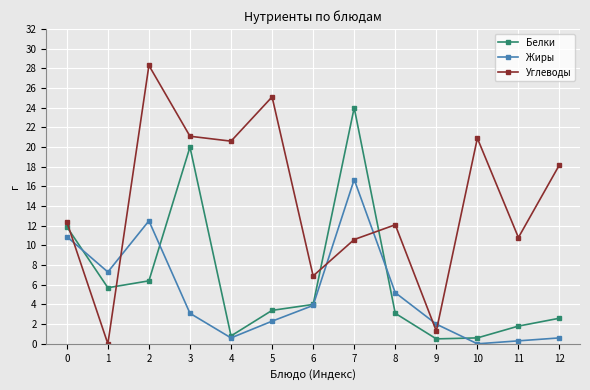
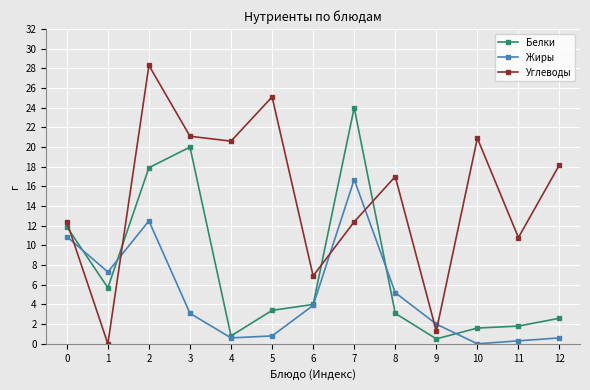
  {
    "Белки": {
      "0": 12,
      "1": 6,
-     "2": 6,
+     "2": 18,
      "3": 20,
      "5": 3,
      "7": 24,
      "8": 3,
      "9": 1,
-     "10": 1,
+     "10": 2,
      "11": 2,
      "12": 3
    },
    "Жиры": {
      "0": 11,
      "1": 7,
      "2": 13,
      "3": 3,
-     "5": 2,
+     "5": 1,
      "7": 17,
      "8": 5,
      "9": 2,
      "10": 0,
      "11": 0,
      "12": 1
    },
    "Углеводы": {
      "0": 12,
      "1": 0,
      "2": 28,
      "3": 21,
      "4": 21,
      "5": 25,
      "6": 7,
-     "7": 11,
-     "8": 12,
+     "7": 12,
+     "8": 17,
      "9": 1,
      "10": 21,
      "11": 11,
      "12": 18
    }
  }
